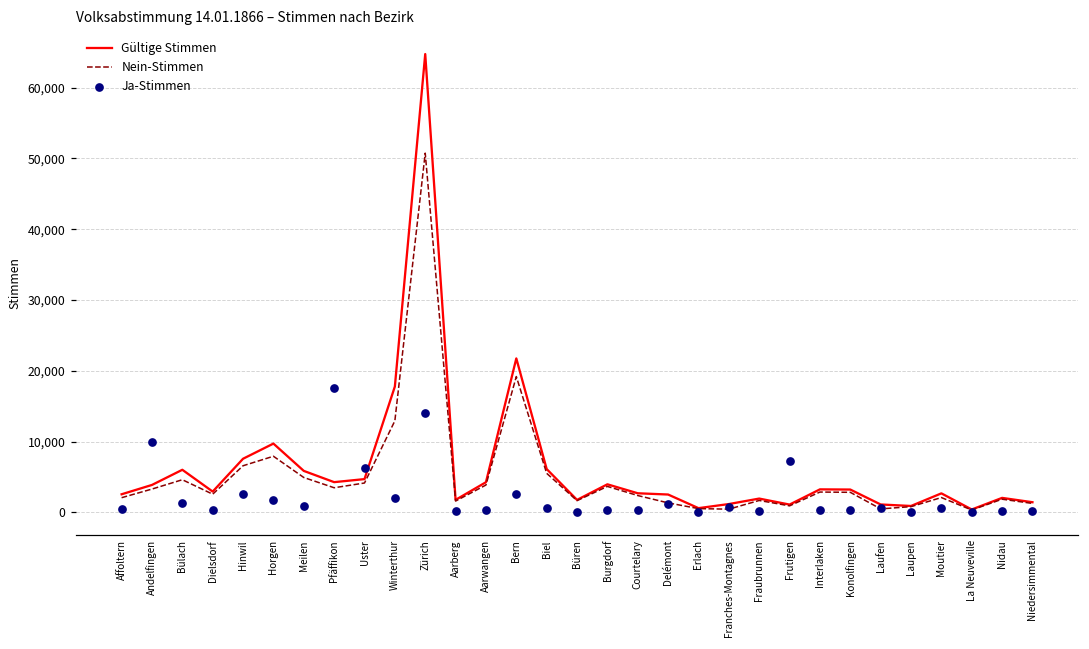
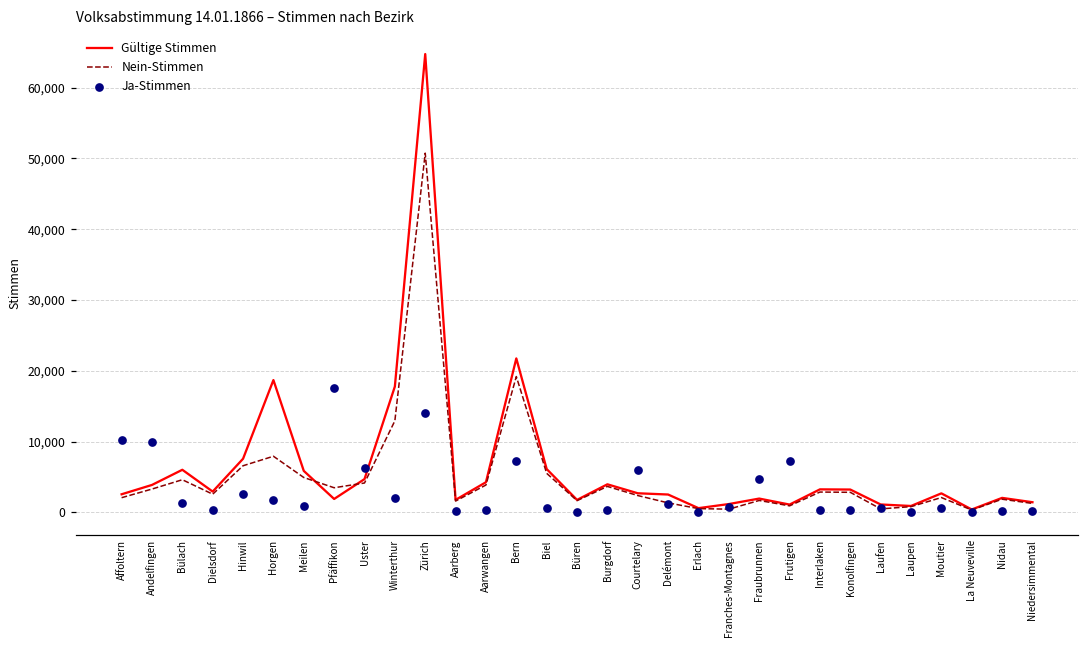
  {
    "Ja-Stimmen": {
-     "Affoltern": "0",
-     "Bern": "3,000",
-     "Courtelary": "0",
-     "Fraubrunnen": "0"
+     "Affoltern": "10,000",
+     "Bern": "7,000",
+     "Courtelary": "6,000",
+     "Fraubrunnen": "5,000"
    },
    "Gültige Stimmen": {
      "Affoltern": "3,000",
      "Andelfingen": "4,000",
      "Bülach": "6,000",
      "Hinwil": "8,000",
-     "Horgen": "10,000",
+     "Horgen": "19,000",
      "Meilen": "6,000",
-     "Pfäffikon": "4,000",
+     "Pfäffikon": "2,000",
      "Uster": "5,000",
      "Winterthur": "18,000",
      "Zürich": "65,000",
      "Bern": "22,000",
      "Biel": "6,000",
      "Delémont": "3,000",
      "Franches-Montagnes": "1,000",
      "Konolfingen": "3,000",
      "Laufen": "1,000",
      "Moutier": "3,000"
    },
    "Nein-Stimmen": {
      "Affoltern": "2,000",
      "Andelfingen": "3,000",
      "Bülach": "5,000",
      "Hinwil": "7,000",
      "Horgen": "8,000",
      "Meilen": "5,000",
      "Pfäffikon": "3,000",
      "Uster": "4,000",
      "Winterthur": "13,000",
      "Zürich": "51,000",
      "Bern": "19,000",
      "Biel": "6,000",
      "Konolfingen": "3,000",
      "Moutier": "2,000"
    }
  }
